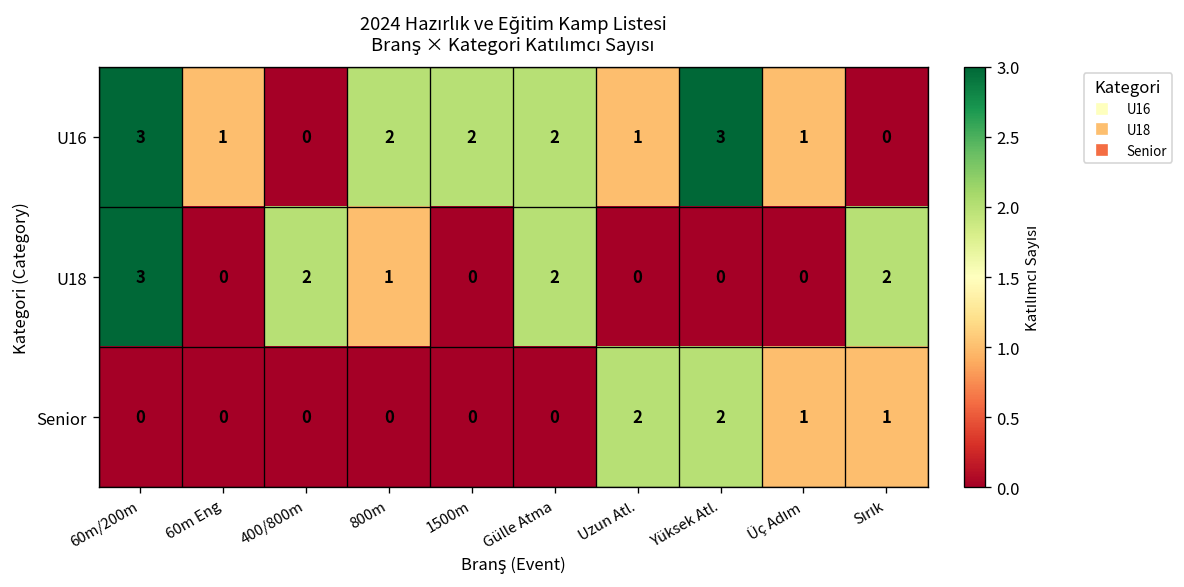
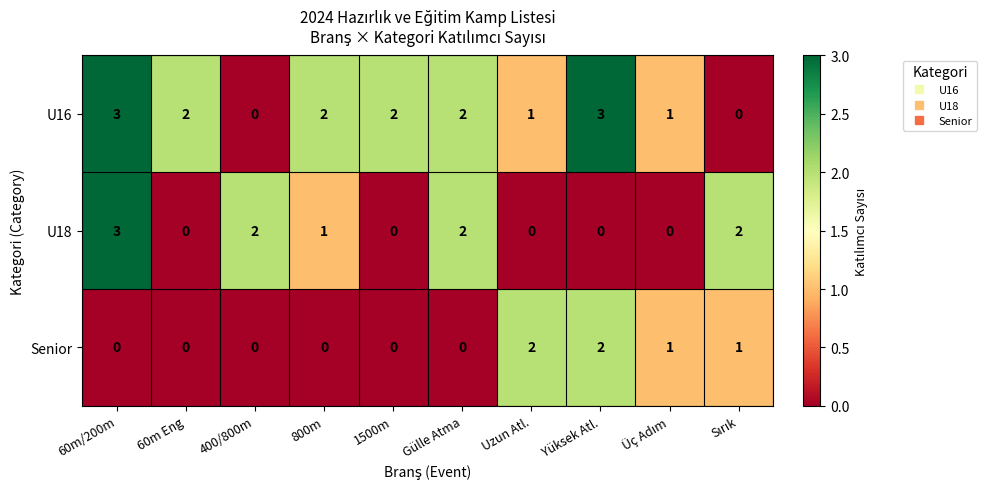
  {
    "U16": {
      "60m/200m": 3,
-     "60m Eng": 1,
+     "60m Eng": 2,
      "400/800m": 0,
      "800m": 2,
      "1500m": 2,
      "Gülle Atma": 2,
      "Uzun Atl.": 1,
      "Yüksek Atl.": 3,
      "Üç Adım": 1,
      "Sırık": 0
    },
    "U18": {
      "60m/200m": 3,
      "60m Eng": 0,
      "400/800m": 2,
      "800m": 1,
      "1500m": 0,
      "Gülle Atma": 2,
      "Uzun Atl.": 0,
      "Yüksek Atl.": 0,
      "Üç Adım": 0,
      "Sırık": 2
    },
    "Senior": {
      "60m/200m": 0,
      "60m Eng": 0,
      "400/800m": 0,
      "800m": 0,
      "1500m": 0,
      "Gülle Atma": 0,
      "Uzun Atl.": 2,
      "Yüksek Atl.": 2,
      "Üç Adım": 1,
      "Sırık": 1
    }
  }
